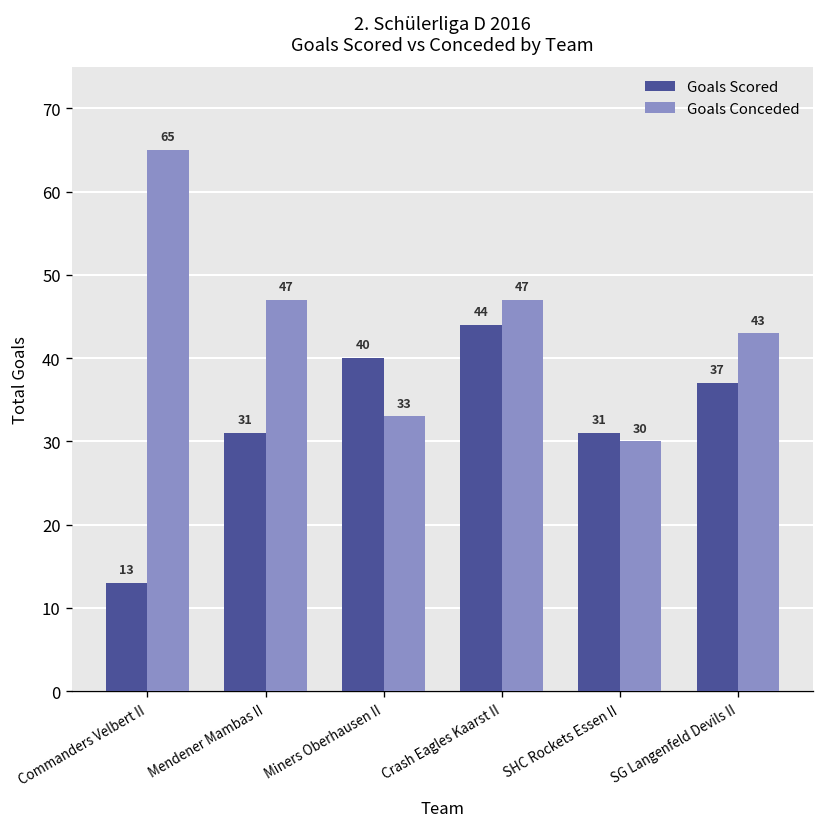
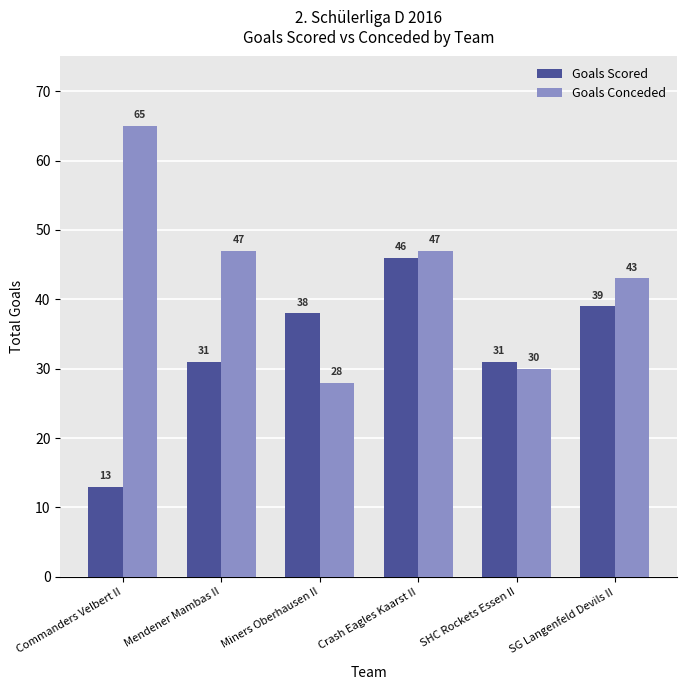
  {
    "Goals Scored": {
      "Commanders Velbert II": 13,
      "Mendener Mambas II": 31,
-     "Miners Oberhausen II": 40,
-     "Crash Eagles Kaarst II": 44,
+     "Miners Oberhausen II": 38,
+     "Crash Eagles Kaarst II": 46,
      "SHC Rockets Essen II": 31,
-     "SG Langenfeld Devils II": 37
+     "SG Langenfeld Devils II": 39
    },
    "Goals Conceded": {
      "Commanders Velbert II": 65,
      "Mendener Mambas II": 47,
-     "Miners Oberhausen II": 33,
+     "Miners Oberhausen II": 28,
      "Crash Eagles Kaarst II": 47,
      "SHC Rockets Essen II": 30,
      "SG Langenfeld Devils II": 43
    }
  }
